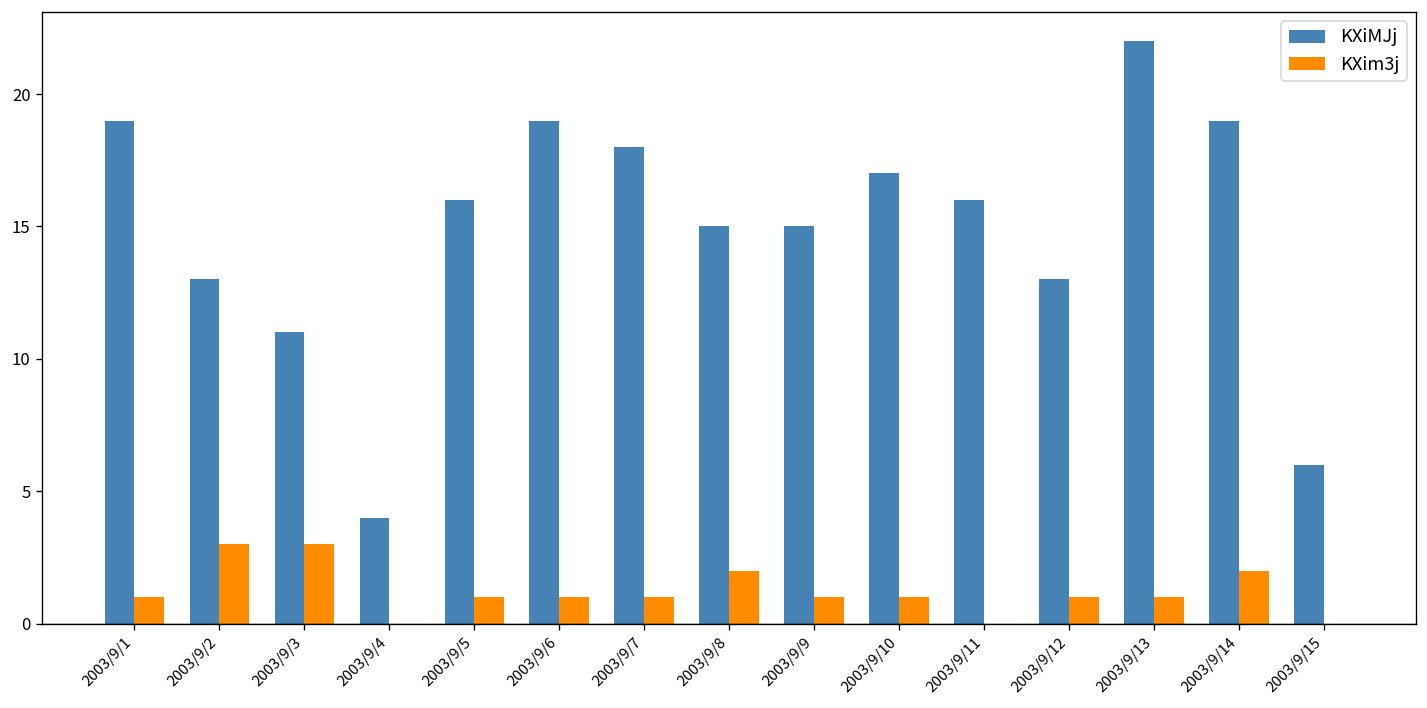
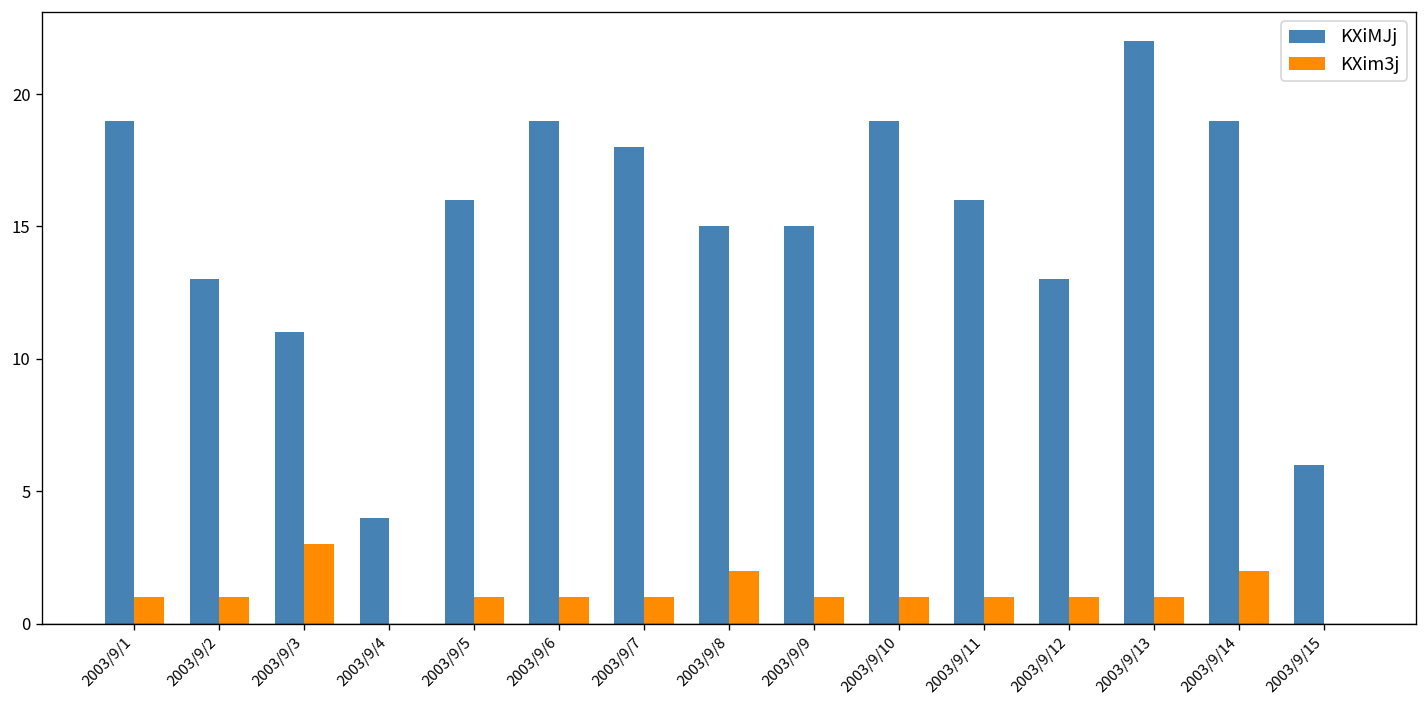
  {
    "KXiMJj": {
      "2003/9/1": 19,
      "2003/9/2": 13,
      "2003/9/3": 11,
      "2003/9/4": 4,
      "2003/9/5": 16,
      "2003/9/6": 19,
      "2003/9/7": 18,
      "2003/9/8": 15,
      "2003/9/9": 15,
-     "2003/9/10": 17,
+     "2003/9/10": 19,
      "2003/9/11": 16,
      "2003/9/12": 13,
      "2003/9/13": 22,
      "2003/9/14": 19,
      "2003/9/15": 6
    },
    "KXim3j": {
      "2003/9/1": 1,
-     "2003/9/2": 3,
+     "2003/9/2": 1,
      "2003/9/3": 3,
      "2003/9/4": 0,
      "2003/9/5": 1,
      "2003/9/6": 1,
      "2003/9/7": 1,
      "2003/9/8": 2,
      "2003/9/9": 1,
      "2003/9/10": 1,
-     "2003/9/11": 0,
+     "2003/9/11": 1,
      "2003/9/12": 1,
      "2003/9/13": 1,
      "2003/9/14": 2,
      "2003/9/15": 0
    }
  }
